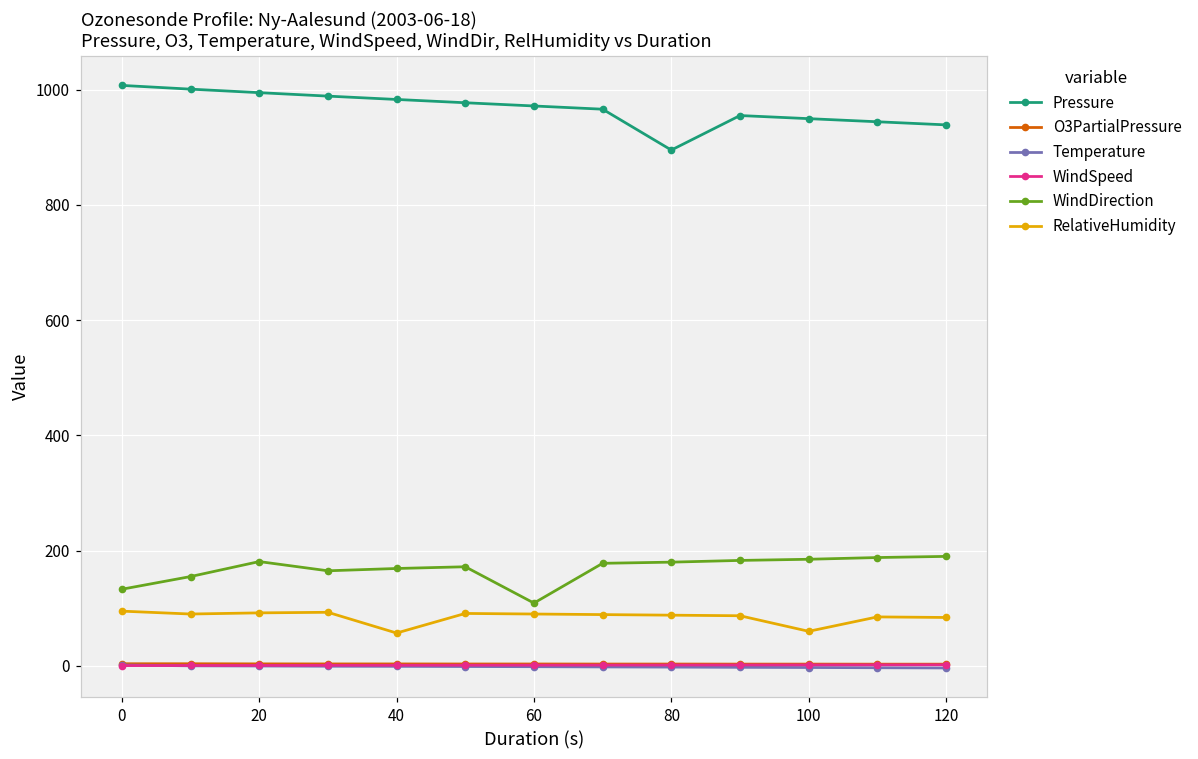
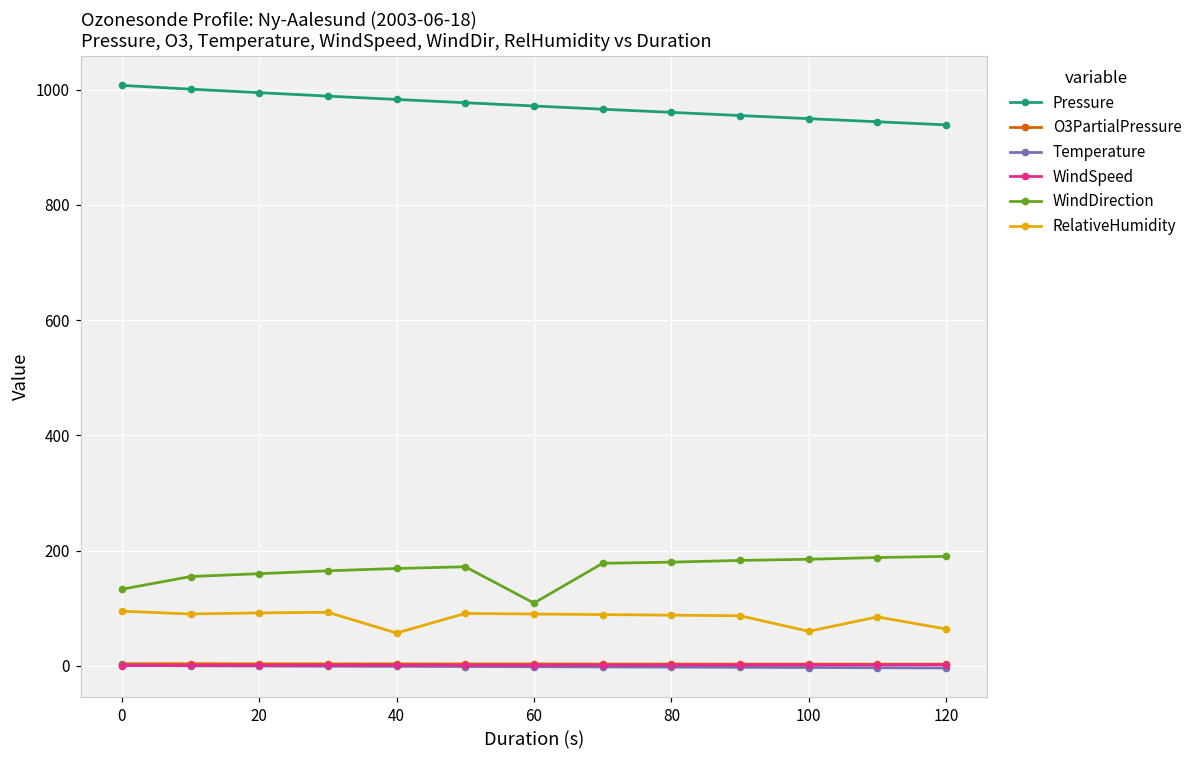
  {
    "Pressure": {
      "0": 1010,
      "20": 990,
      "40": 980,
      "60": 970,
-     "80": 900,
+     "80": 960,
      "100": 950,
      "120": 940
    },
    "Temperature": {
      "120": 0
    },
    "WindDirection": {
      "0": 130,
-     "20": 180,
+     "20": 160,
      "40": 170,
      "60": 110,
      "80": 180,
      "100": 190,
      "120": 190
    },
    "RelativeHumidity": {
      "0": 100,
      "20": 90,
      "40": 60,
      "60": 90,
      "80": 90,
      "100": 60,
-     "120": 80
+     "120": 60
    }
  }
